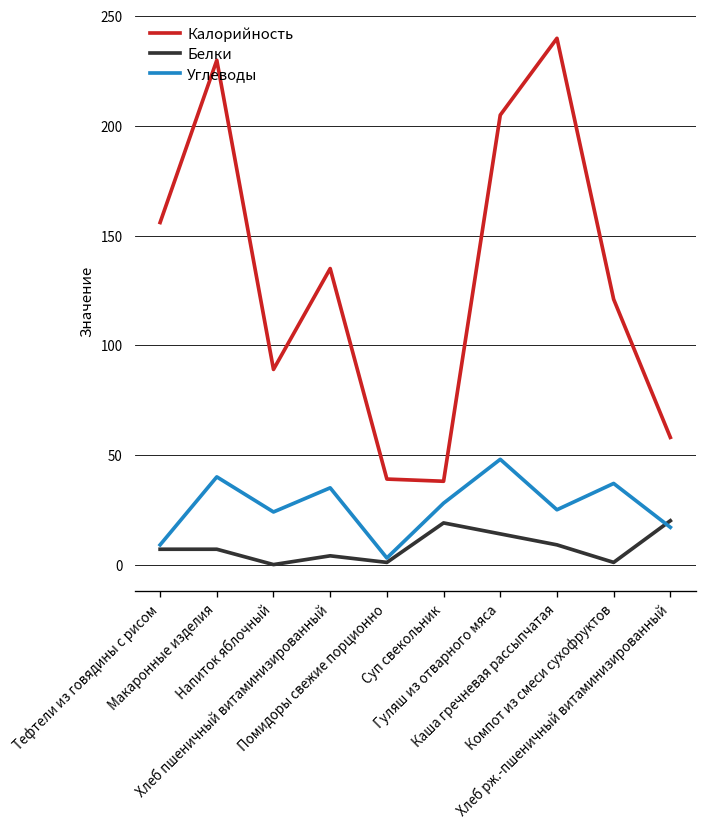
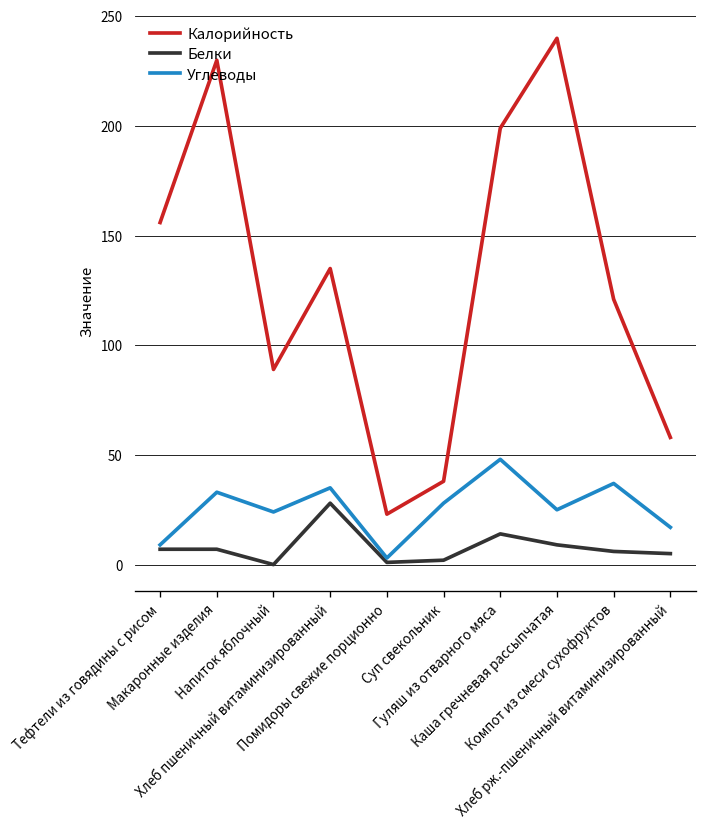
  {
    "Калорийность": {
      "Тефтели из говядины с рисом": 156,
      "Макаронные изделия": 230,
      "Напиток яблочный": 89,
      "Хлеб пшеничный витаминизированный": 135,
-     "Помидоры свежие порционно": 39,
+     "Помидоры свежие порционно": 23,
      "Суп свекольник": 38,
-     "Гуляш из отварного мяса": 205,
+     "Гуляш из отварного мяса": 199,
      "Каша гречневая рассыпчатая": 240,
      "Компот из смеси сухофруктов": 121,
      "Хлеб рж.-пшеничный витаминизированный": 58
    },
    "Белки": {
      "Тефтели из говядины с рисом": 7,
      "Макаронные изделия": 7,
      "Напиток яблочный": 0,
-     "Хлеб пшеничный витаминизированный": 4,
+     "Хлеб пшеничный витаминизированный": 28,
      "Помидоры свежие порционно": 1,
-     "Суп свекольник": 19,
+     "Суп свекольник": 2,
      "Гуляш из отварного мяса": 14,
      "Каша гречневая рассыпчатая": 9,
-     "Компот из смеси сухофруктов": 1,
-     "Хлеб рж.-пшеничный витаминизированный": 20
+     "Компот из смеси сухофруктов": 6,
+     "Хлеб рж.-пшеничный витаминизированный": 5
    },
    "Углеводы": {
      "Тефтели из говядины с рисом": 9,
-     "Макаронные изделия": 40,
+     "Макаронные изделия": 33,
      "Напиток яблочный": 24,
      "Хлеб пшеничный витаминизированный": 35,
      "Помидоры свежие порционно": 3,
      "Суп свекольник": 28,
      "Гуляш из отварного мяса": 48,
      "Каша гречневая рассыпчатая": 25,
      "Компот из смеси сухофруктов": 37,
      "Хлеб рж.-пшеничный витаминизированный": 17
    }
  }
